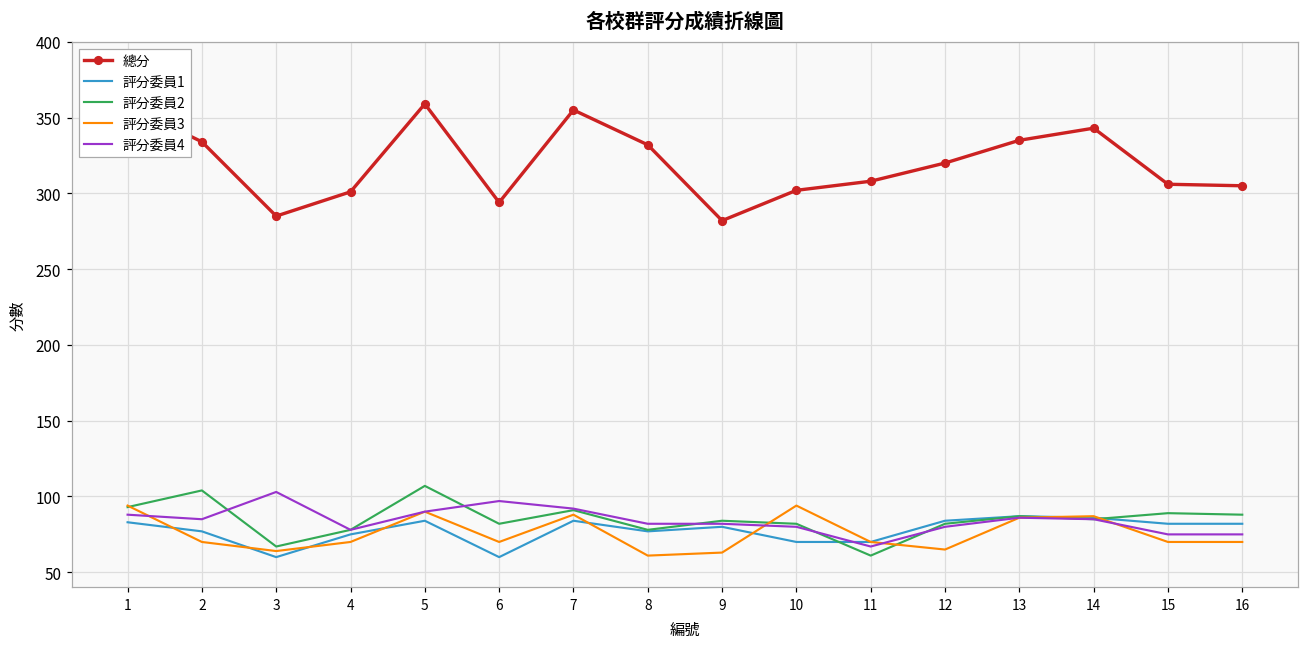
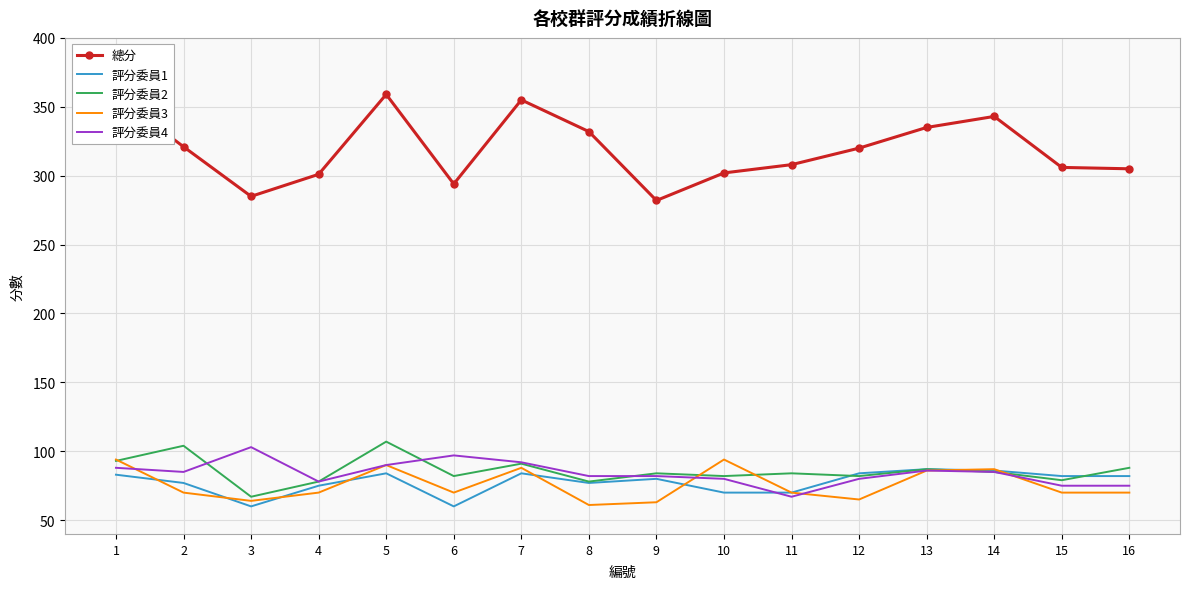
  {
    "總分": {
-     "2": 334,
+     "2": 321,
      "3": 285,
      "4": 301,
      "5": 359,
      "6": 294,
      "7": 355,
      "8": 332,
      "9": 282,
      "10": 302,
      "11": 308,
      "12": 320,
      "13": 335,
      "14": 343,
      "15": 306,
      "16": 305
    },
    "評分委員1": {
      "1": 83,
      "2": 77,
      "3": 60,
      "4": 75,
      "5": 84,
      "6": 60,
      "7": 84,
      "9": 80,
      "10": 70,
      "12": 84,
      "15": 82,
      "16": 82
    },
    "評分委員2": {
      "2": 104,
      "3": 67,
      "5": 107,
      "6": 82,
      "9": 84,
      "10": 82,
-     "11": 61,
+     "11": 84,
      "12": 82,
-     "15": 89,
+     "15": 79,
      "16": 88
    },
    "評分委員3": {
      "2": 70,
      "3": 64,
      "4": 70,
      "6": 70,
      "7": 88,
      "8": 61,
      "9": 63,
      "10": 94,
      "12": 65,
      "15": 70,
      "16": 70
    },
    "評分委員4": {
      "1": 88,
      "2": 85,
      "3": 103,
      "6": 97,
      "8": 82,
      "9": 82,
      "10": 80,
      "11": 67,
      "12": 80,
      "15": 75,
      "16": 75
    }
  }
